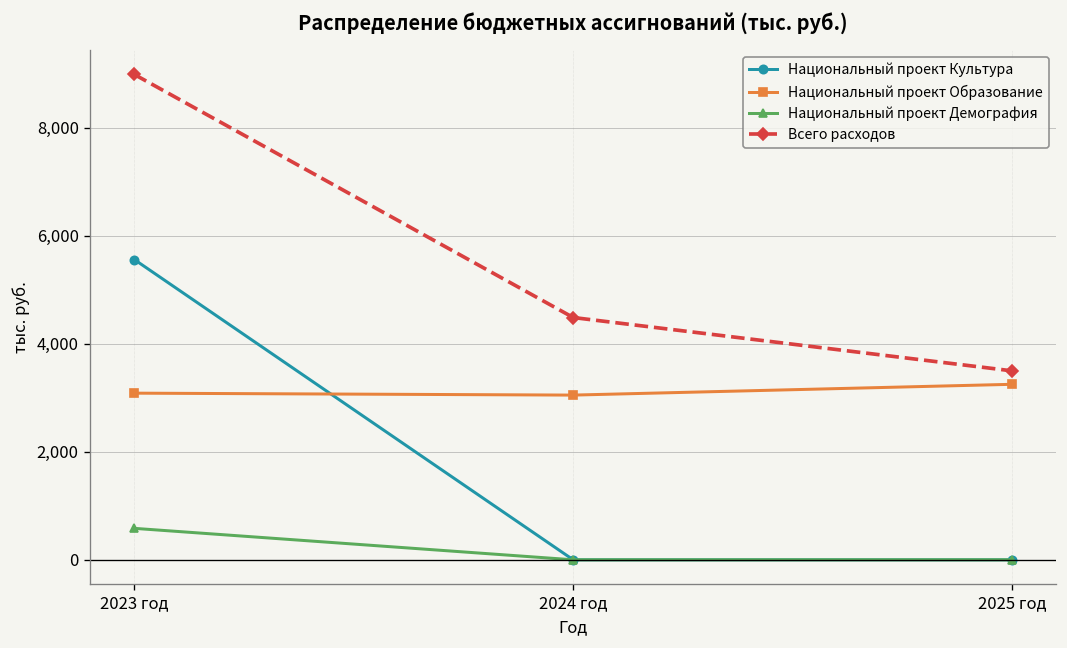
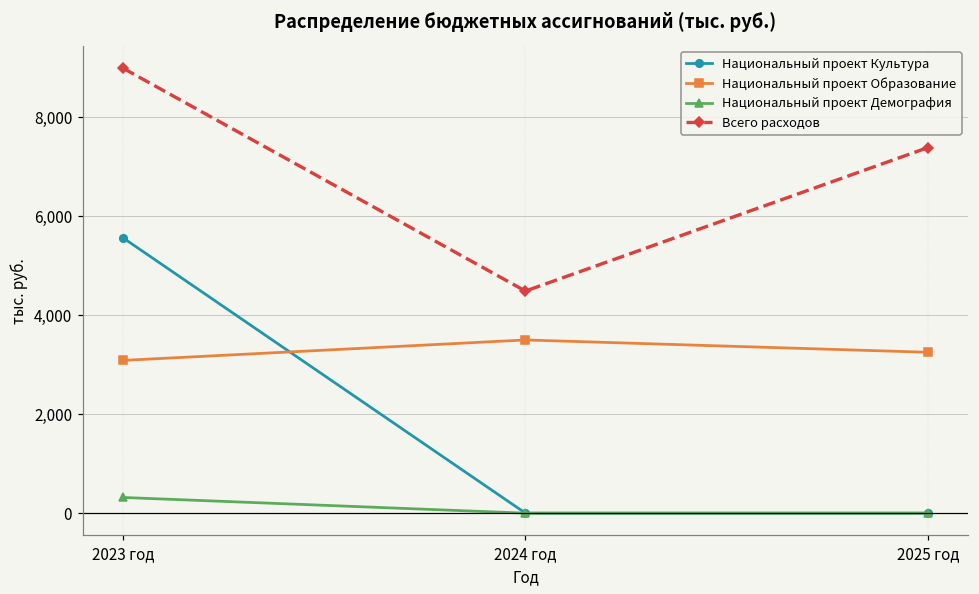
  {
    "Национальный проект Культура": {
      "2023 год": "5,600"
    },
    "Национальный проект Образование": {
      "2023 год": "3,100",
-     "2024 год": "3,100",
+     "2024 год": "3,500",
      "2025 год": "3,300"
    },
    "Национальный проект Демография": {
-     "2023 год": "600"
+     "2023 год": "300"
    },
    "Всего расходов": {
      "2023 год": "9,000",
      "2024 год": "4,500",
-     "2025 год": "3,500"
+     "2025 год": "7,400"
    }
  }
